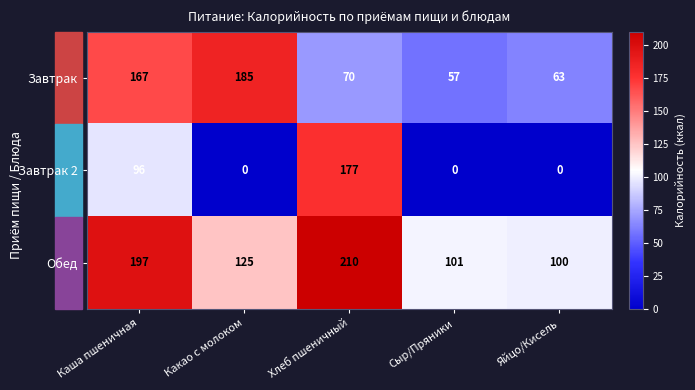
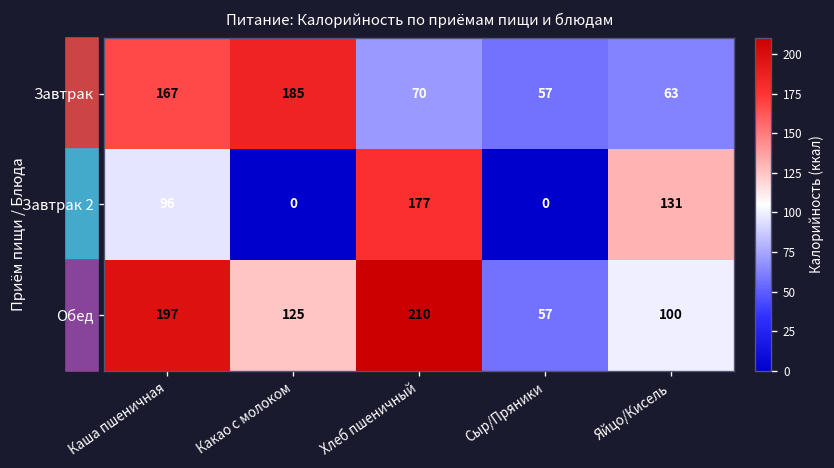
  {
    "Завтрак": {
      "Каша пшеничная": 167,
      "Какао с молоком": 185,
      "Хлеб пшеничный": 70,
      "Сыр/Пряники": 57,
      "Яйцо/Кисель": 63
    },
    "Завтрак 2": {
      "Какао с молоком": 0,
      "Хлеб пшеничный": 177,
      "Сыр/Пряники": 0,
-     "Яйцо/Кисель": 0
+     "Яйцо/Кисель": 131
    },
    "Обед": {
      "Каша пшеничная": 197,
      "Какао с молоком": 125,
      "Хлеб пшеничный": 210,
-     "Сыр/Пряники": 101,
+     "Сыр/Пряники": 57,
      "Яйцо/Кисель": 100
    }
  }
